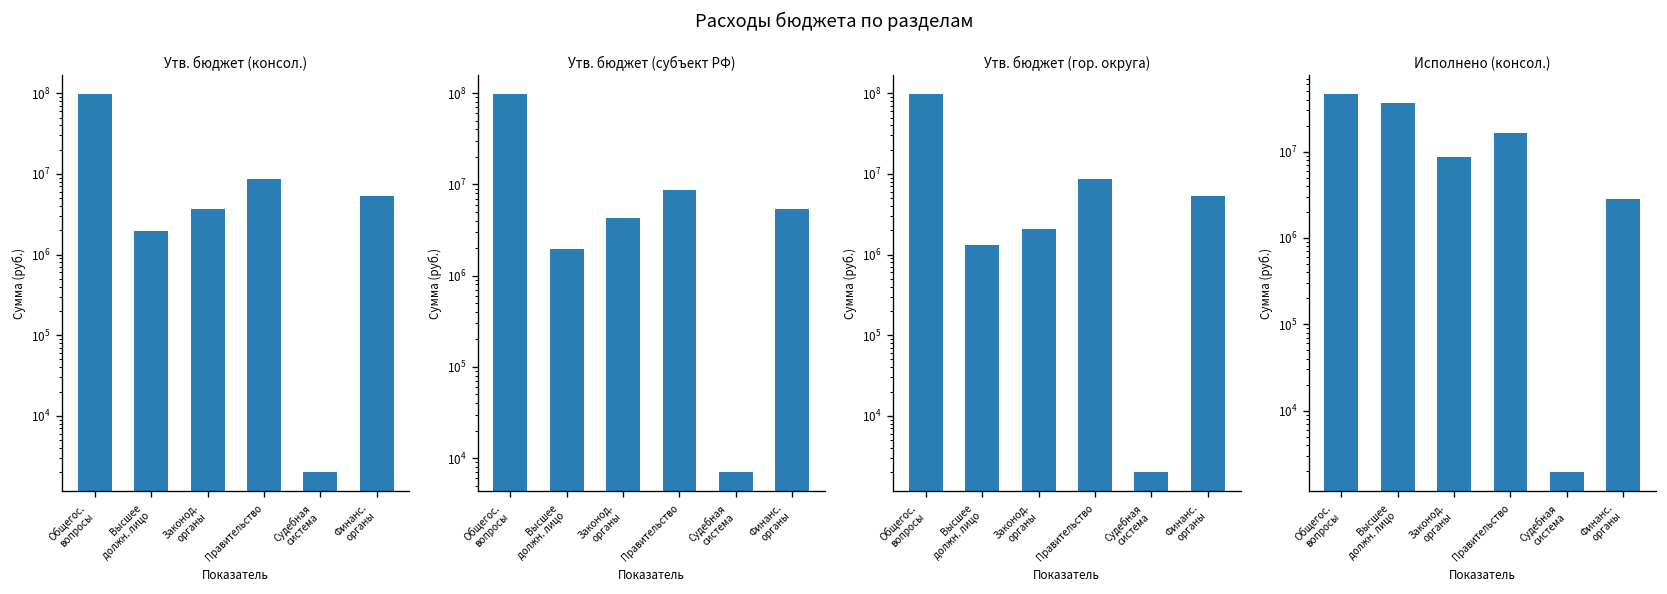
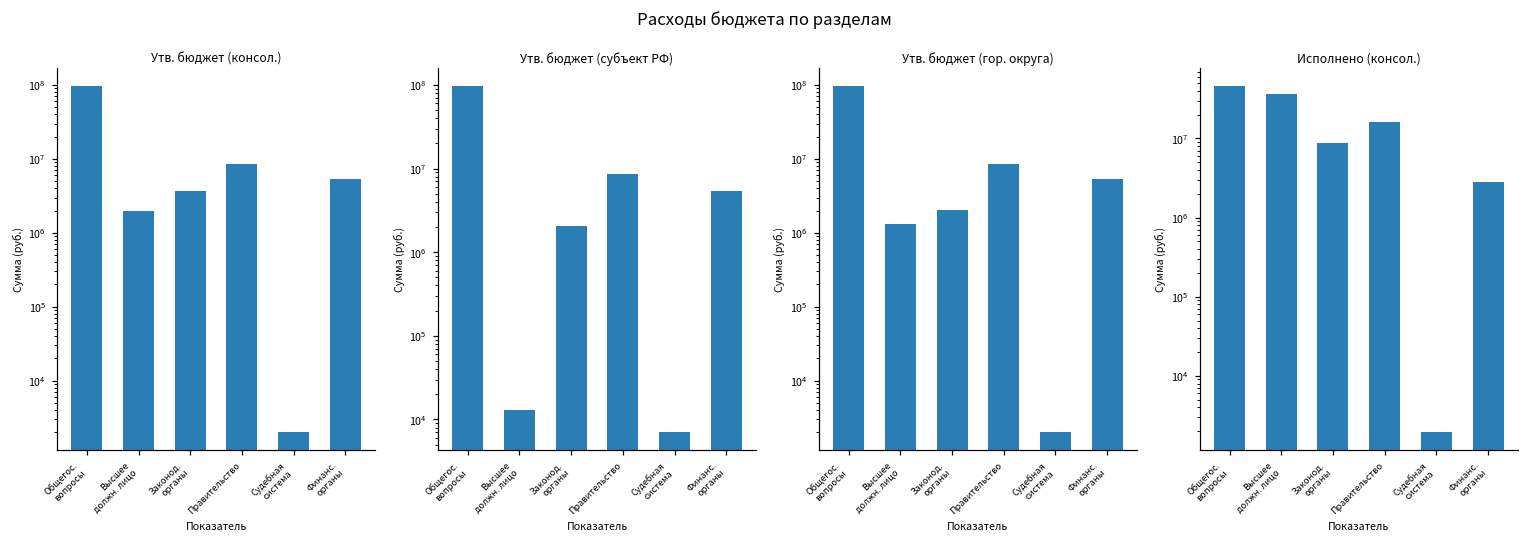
  {
    "Утв. бюджет (консол.)": {
      "Общегос. вопросы": 100000000,
      "Высшее должн. лицо": 2000000,
      "Законод. органы": 4000000,
      "Правительство": 9000000,
      "Судебная система": 2000,
      "Финанс. органы": 5000000
    },
    "Утв. бюджет (субъект РФ)": {
      "Общегос. вопросы": 100000000,
-     "Высшее должн. лицо": 2000000,
-     "Законод. органы": 4000000,
+     "Высшее должн. лицо": 13000,
+     "Законод. органы": 2100000,
      "Правительство": 9000000,
      "Судебная система": 7000,
      "Финанс. органы": 5000000
    },
    "Утв. бюджет (гор. округа)": {
      "Общегос. вопросы": 100000000,
      "Высшее должн. лицо": 1300000,
      "Законод. органы": 2100000,
      "Правительство": 9000000,
      "Судебная система": 2000,
      "Финанс. органы": 5000000
    },
    "Исполнено (консол.)": {
      "Общегос. вопросы": 50000000,
      "Высшее должн. лицо": 40000000,
      "Законод. органы": 9000000,
      "Правительство": 16000000,
      "Судебная система": 1900,
      "Финанс. органы": 2800000
    }
  }
